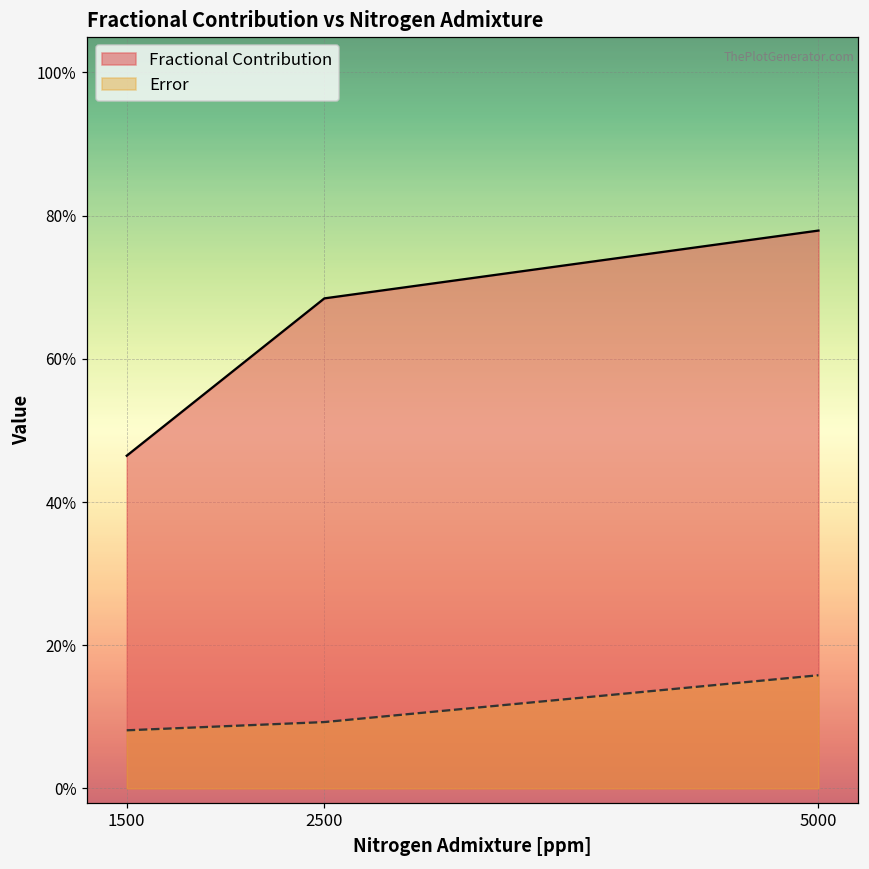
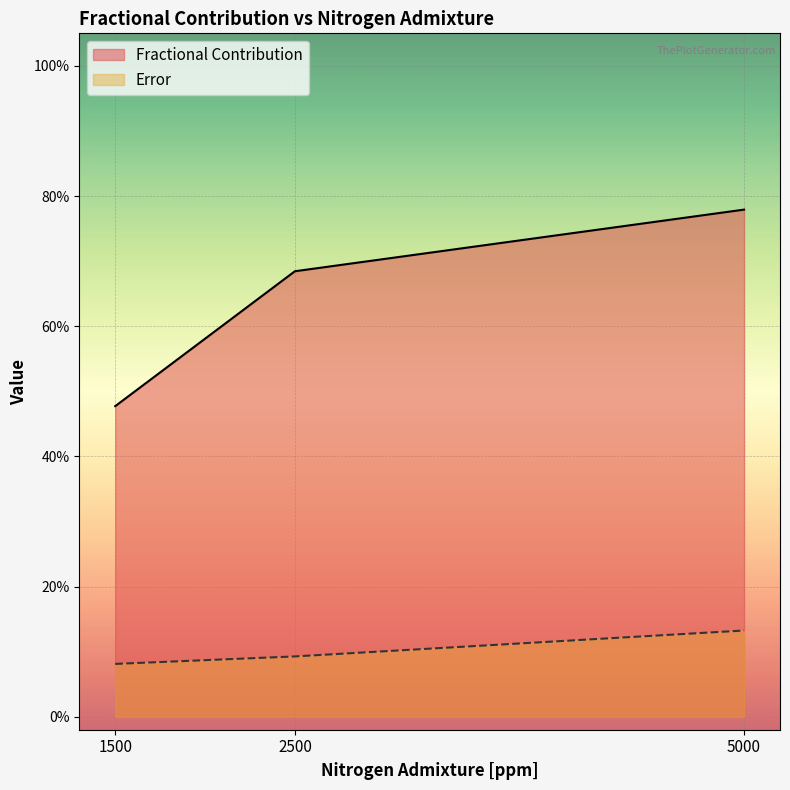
  {
    "Fractional Contribution": {
-     "1500": "46%",
+     "1500": "48%",
      "2500": "68%",
      "5000": "78%"
    },
    "Error": {
      "1500": "8%",
      "2500": "9%",
-     "5000": "16%"
+     "5000": "13%"
    }
  }
